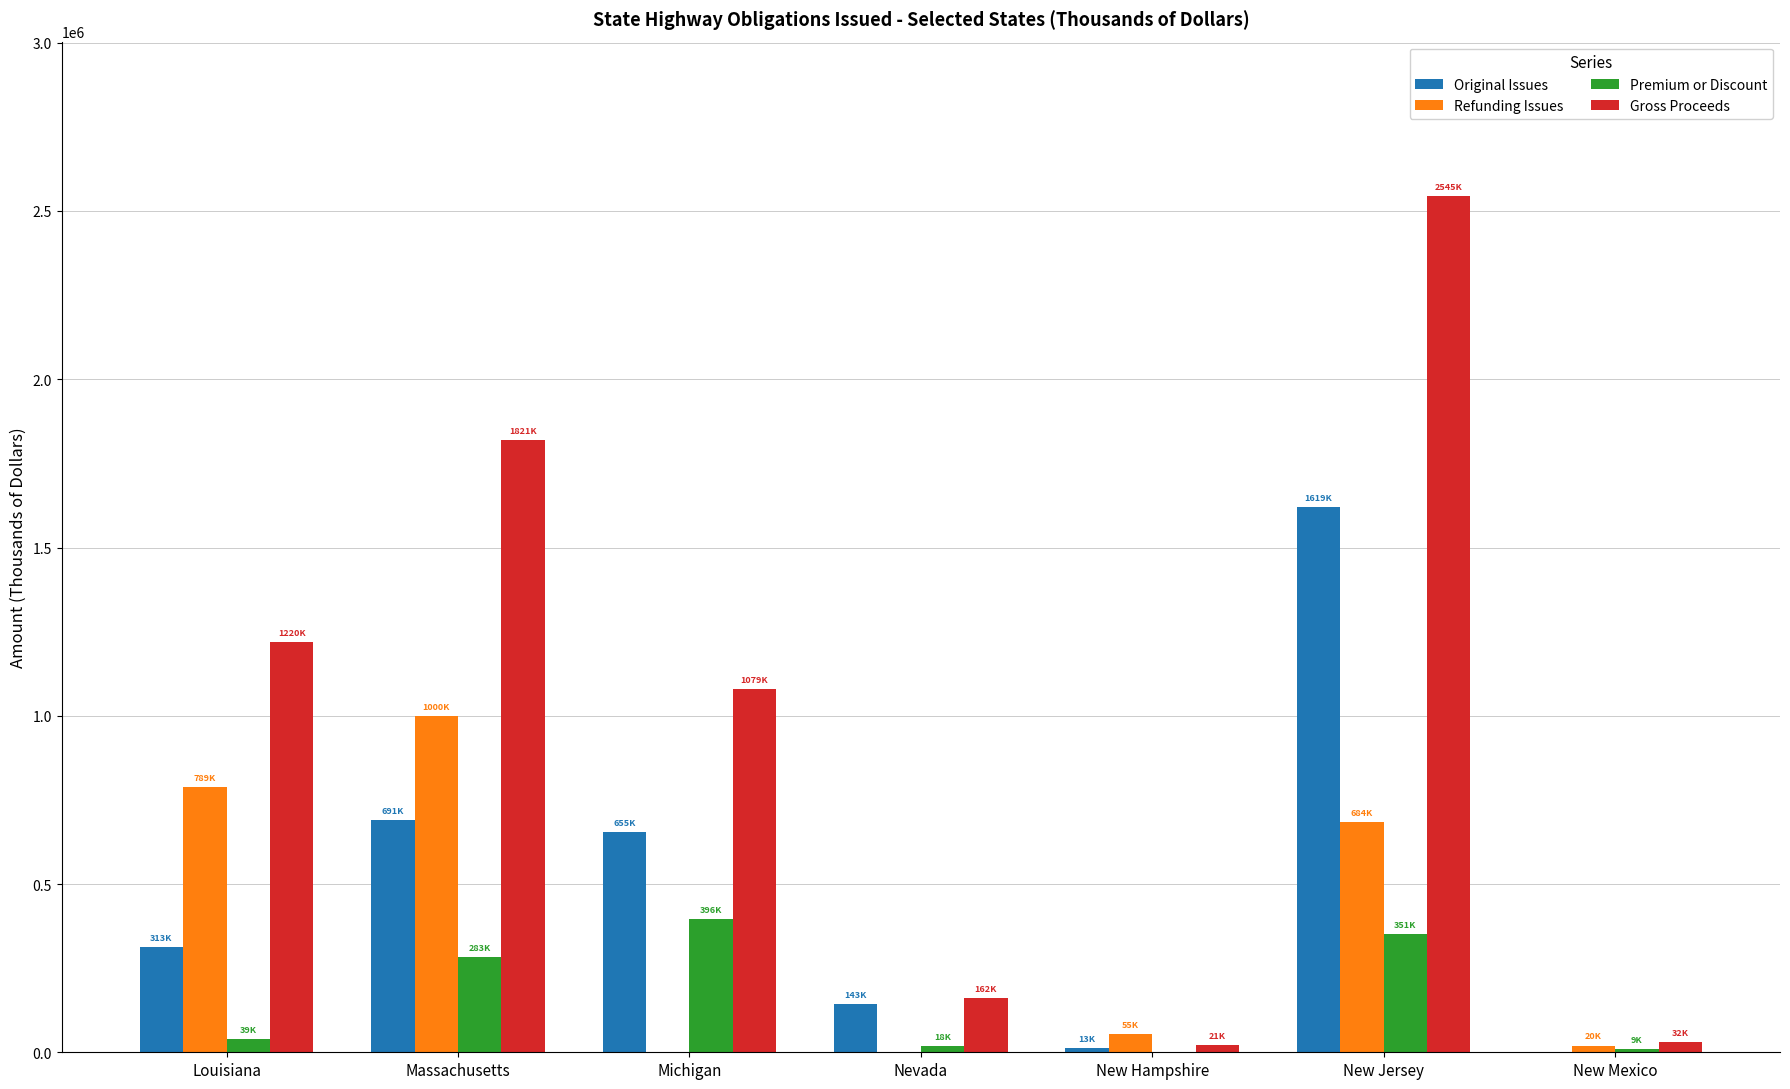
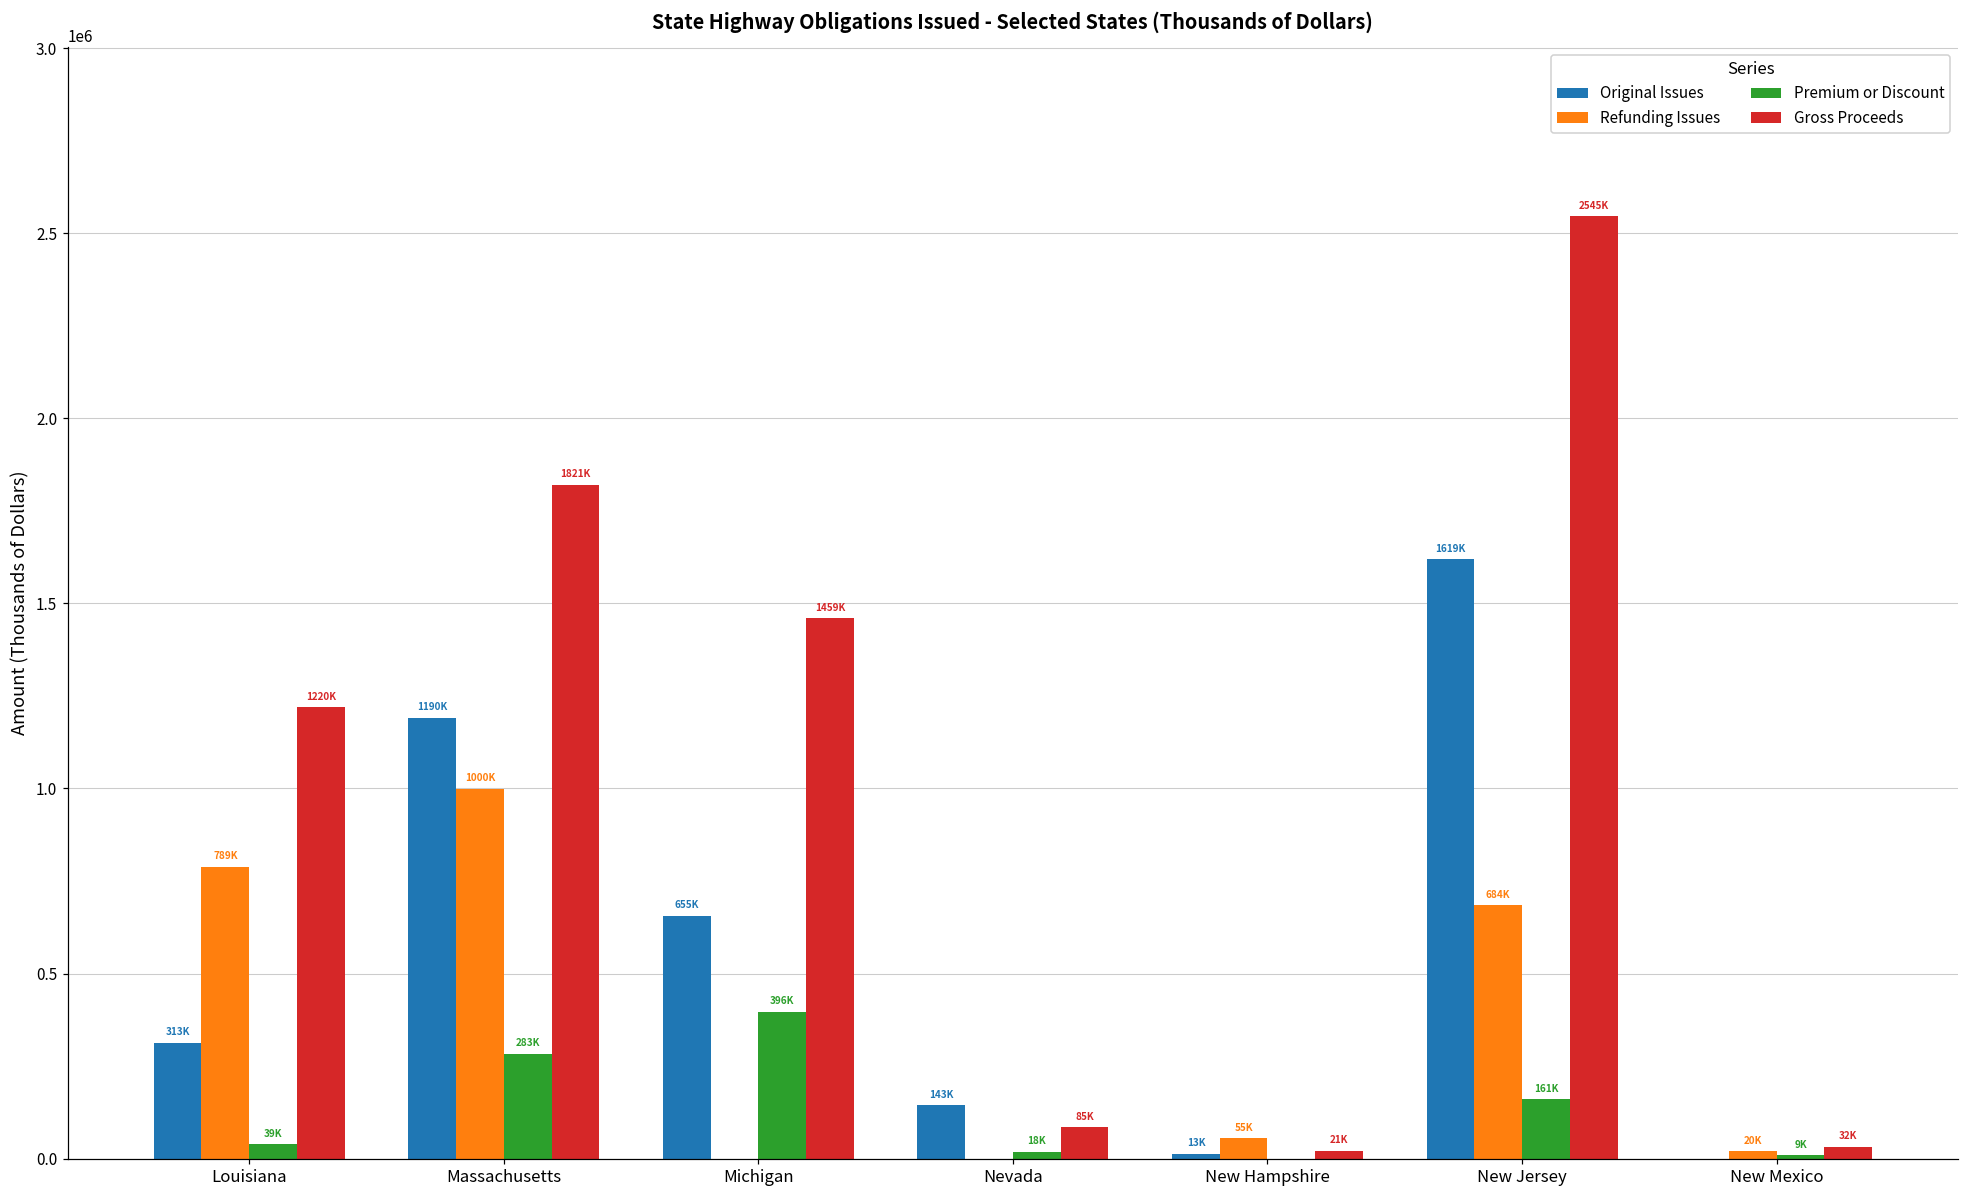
  {
    "Original Issues": {
      "Louisiana": "313K",
-     "Massachusetts": "691K",
+     "Massachusetts": "1190K",
      "Michigan": "655K",
      "Nevada": "143K",
      "New Hampshire": "13K",
      "New Jersey": "1619K"
    },
    "Refunding Issues": {
      "Louisiana": "789K",
      "Massachusetts": "1000K",
      "New Hampshire": "55K",
      "New Jersey": "684K",
      "New Mexico": "20K"
    },
    "Premium or Discount": {
      "Louisiana": "39K",
      "Massachusetts": "283K",
      "Michigan": "396K",
      "Nevada": "18K",
-     "New Jersey": "351K",
+     "New Jersey": "161K",
      "New Mexico": "9K"
    },
    "Gross Proceeds": {
      "Louisiana": "1220K",
      "Massachusetts": "1821K",
-     "Michigan": "1079K",
-     "Nevada": "162K",
+     "Michigan": "1459K",
+     "Nevada": "85K",
      "New Hampshire": "21K",
      "New Jersey": "2545K",
      "New Mexico": "32K"
    }
  }
